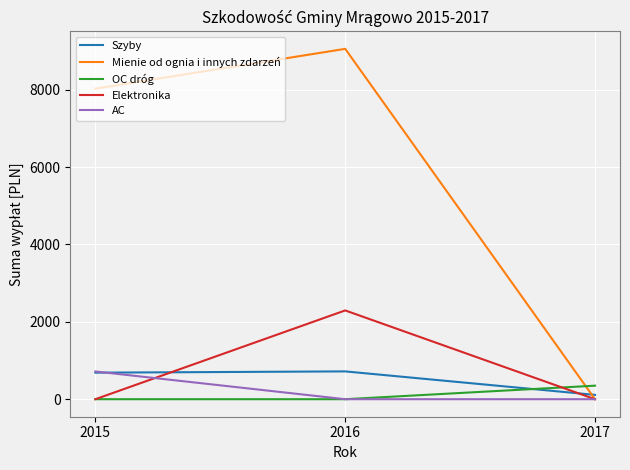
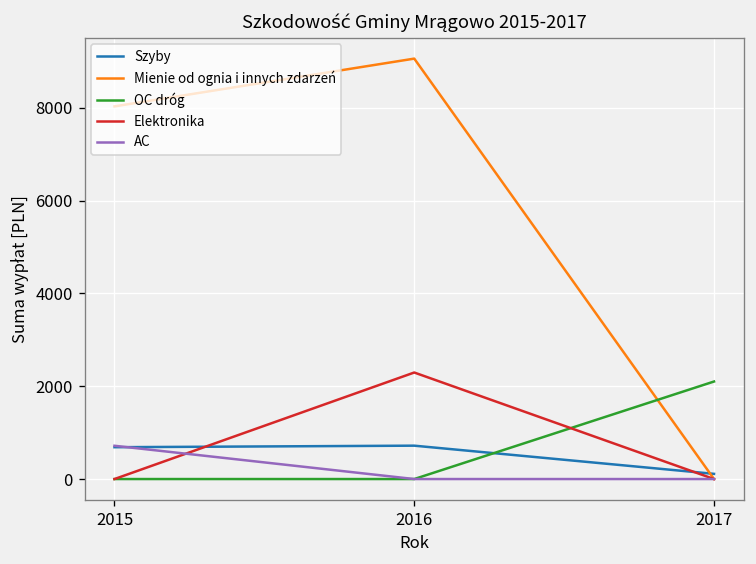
  {
    "Szyby": {
      "2016": 700,
      "2017": 100
    },
    "Mienie od ognia i innych zdarzeń": {
      "2016": 9100
    },
    "OC dróg": {
-     "2017": 300
+     "2017": 2100
    },
    "Elektronika": {
      "2016": 2300
    }
  }
